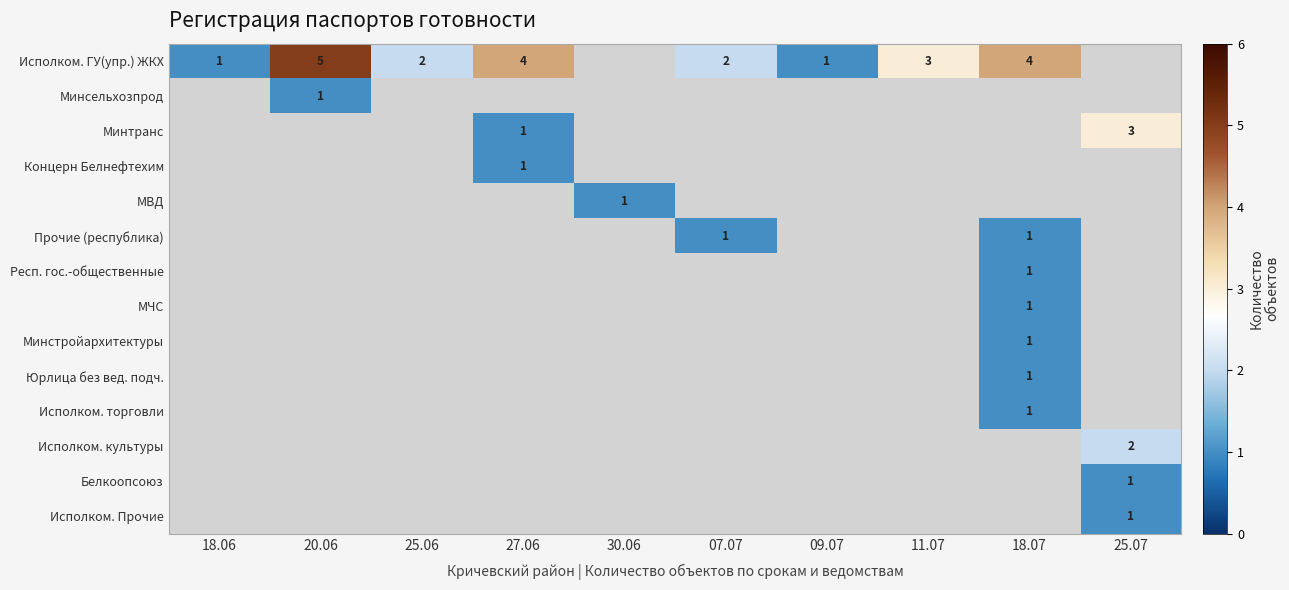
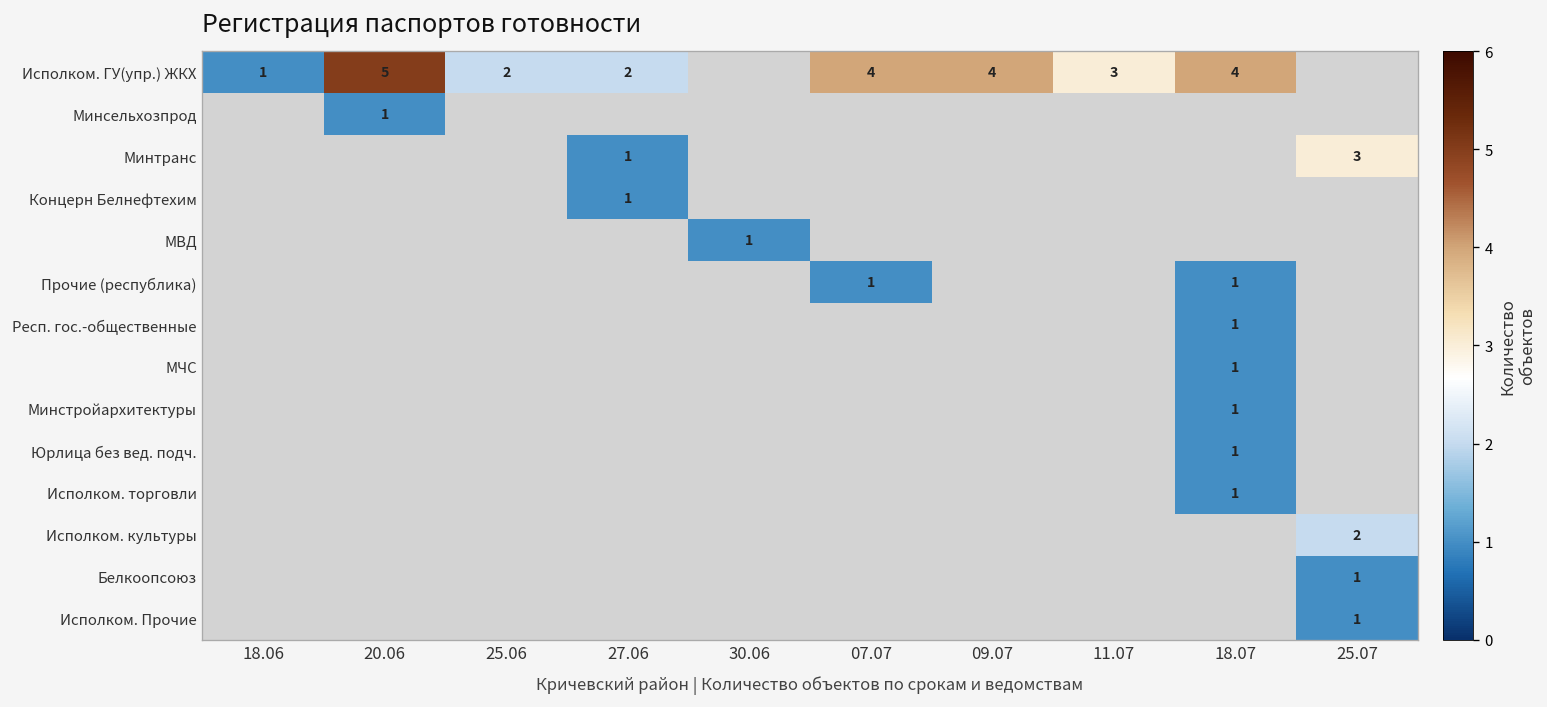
  {
    "Исполком. ГУ(упр.) ЖКХ": {
      "18.06": 1,
      "20.06": 5,
      "25.06": 2,
-     "27.06": 4,
-     "07.07": 2,
-     "09.07": 1,
+     "27.06": 2,
+     "07.07": 4,
+     "09.07": 4,
      "11.07": 3,
      "18.07": 4
    },
    "Минсельхозпрод": {
      "20.06": 1
    },
    "Минтранс": {
      "27.06": 1,
      "25.07": 3
    },
    "Концерн Белнефтехим": {
      "27.06": 1
    },
    "МВД": {
      "30.06": 1
    },
    "Прочие (республика)": {
      "07.07": 1,
      "18.07": 1
    },
    "Респ. гос.-общественные": {
      "18.07": 1
    },
    "МЧС": {
      "18.07": 1
    },
    "Минстройархитектуры": {
      "18.07": 1
    },
    "Юрлица без вед. подч.": {
      "18.07": 1
    },
    "Исполком. торговли": {
      "18.07": 1
    },
    "Исполком. культуры": {
      "25.07": 2
    },
    "Белкоопсоюз": {
      "25.07": 1
    },
    "Исполком. Прочие": {
      "25.07": 1
    }
  }
